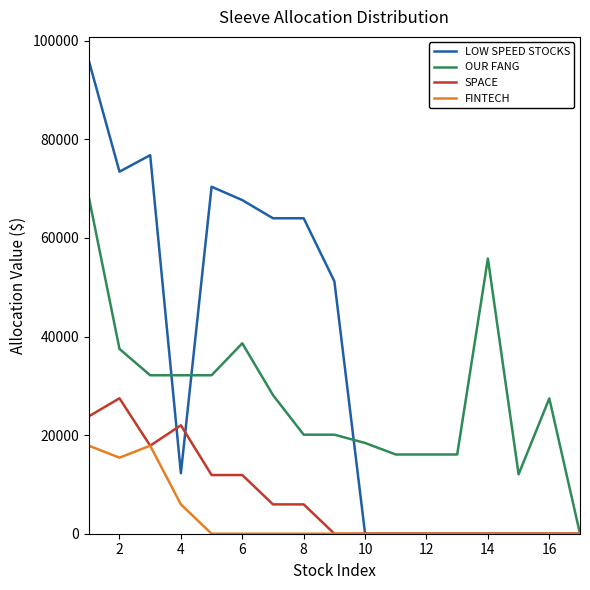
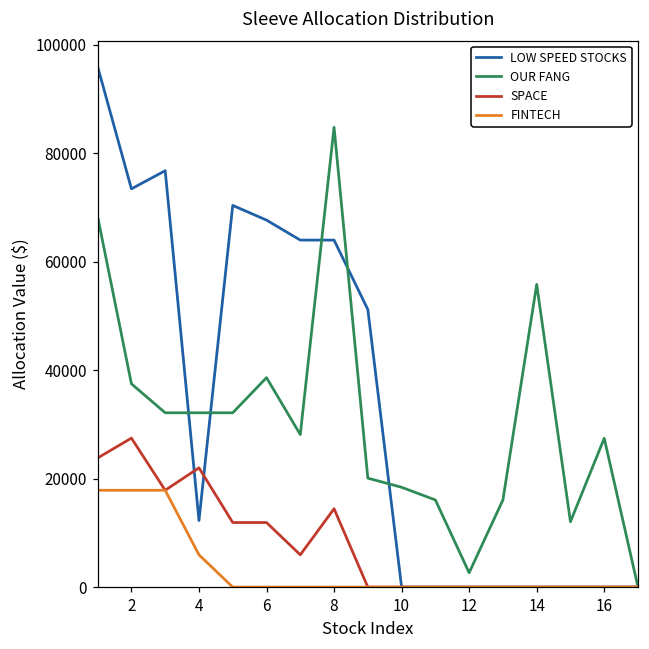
  {
    "LOW SPEED STOCKS": {
      "2": 73000,
      "4": 12000,
      "6": 68000,
      "8": 64000
    },
    "OUR FANG": {
      "2": 37000,
      "4": 32000,
      "6": 39000,
-     "8": 20000,
+     "8": 85000,
      "10": 18000,
-     "12": 16000,
+     "12": 3000,
      "14": 56000,
      "16": 27000
    },
    "SPACE": {
      "2": 27000,
      "4": 22000,
      "6": 12000,
-     "8": 6000
+     "8": 14000
    },
    "FINTECH": {
-     "2": 15000,
+     "2": 18000,
      "4": 6000,
      "6": 0,
      "8": 0
    }
  }
